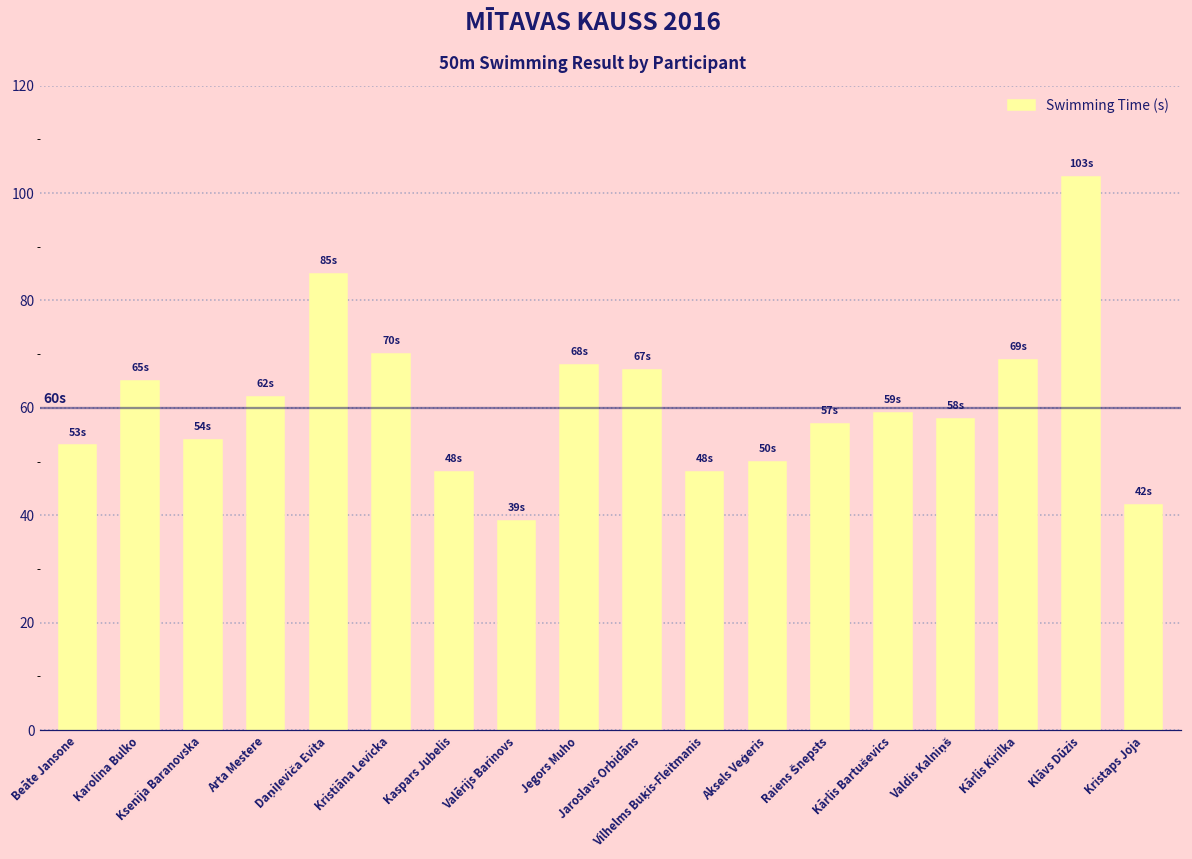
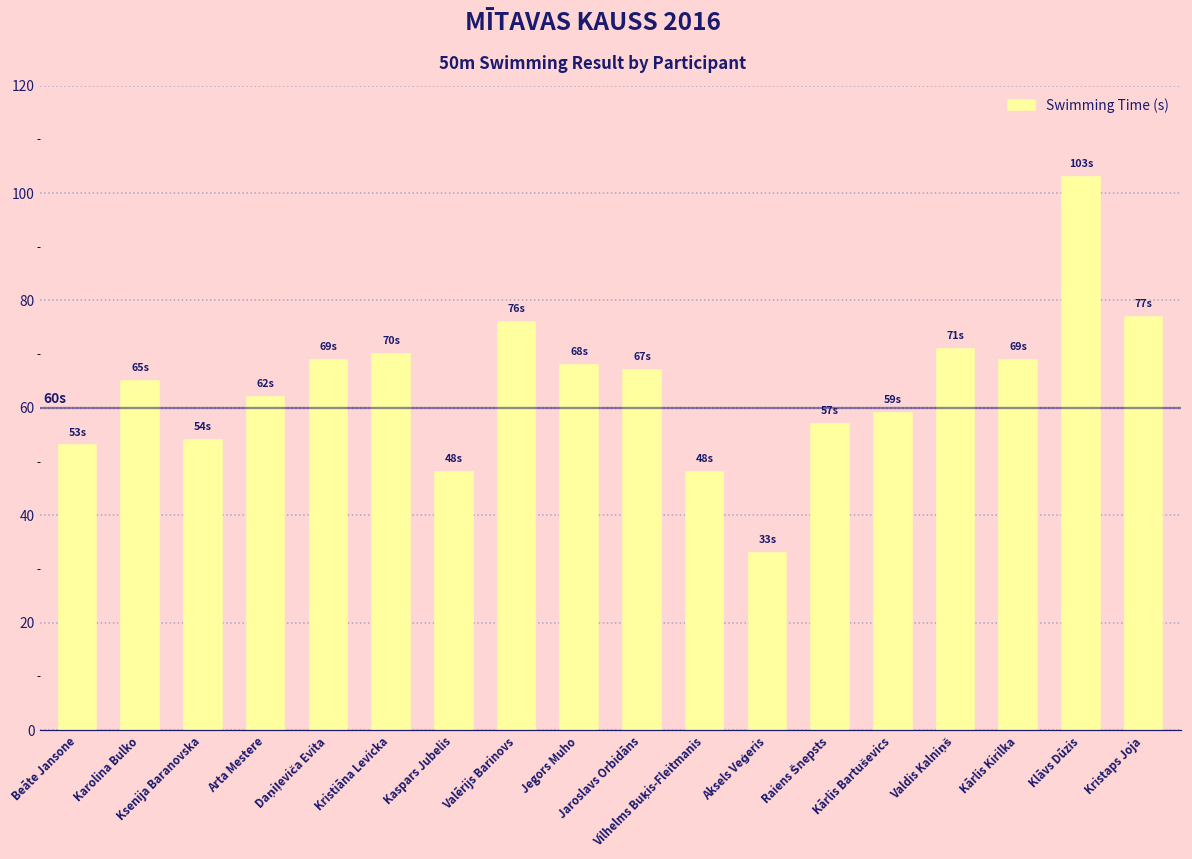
  {
    "Beāte Jansone": "53s",
    "Karolina Bulko": "65s",
    "Ksenija Baranovska": "54s",
    "Arta Mestere": "62s",
-   "Daņiļeviča Evita": "85s",
+   "Daņiļeviča Evita": "69s",
    "Kristiāna Levicka": "70s",
    "Kaspars Jubelis": "48s",
-   "Valērijs Barinovs": "39s",
+   "Valērijs Barinovs": "76s",
    "Jegors Muho": "68s",
    "Jaroslavs Orbidāns": "67s",
    "Vilhelms Buķis-Fleitmanis": "48s",
-   "Aksels Veģeris": "50s",
+   "Aksels Veģeris": "33s",
    "Raiens Šnepsts": "57s",
    "Kārlis Bartuševics": "59s",
-   "Valdis Kalniņš": "58s",
+   "Valdis Kalniņš": "71s",
    "Kārlis Kirilka": "69s",
    "Klāvs Dūzis": "103s",
-   "Kristaps Joja": "42s"
+   "Kristaps Joja": "77s"
  }
